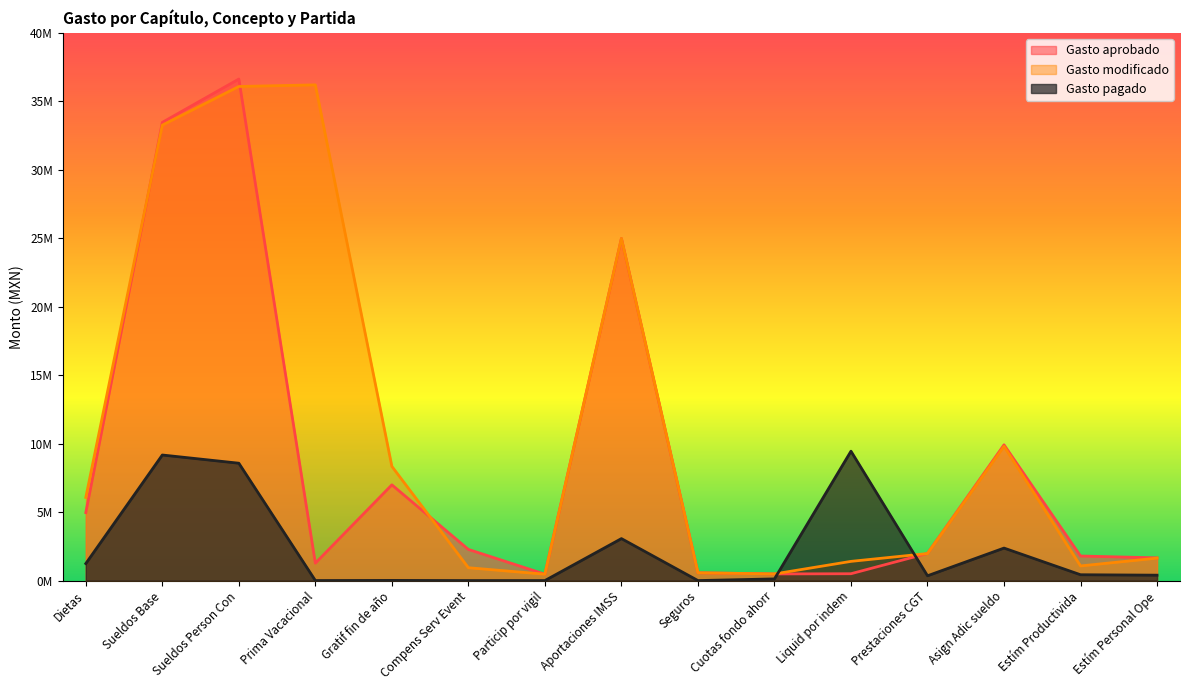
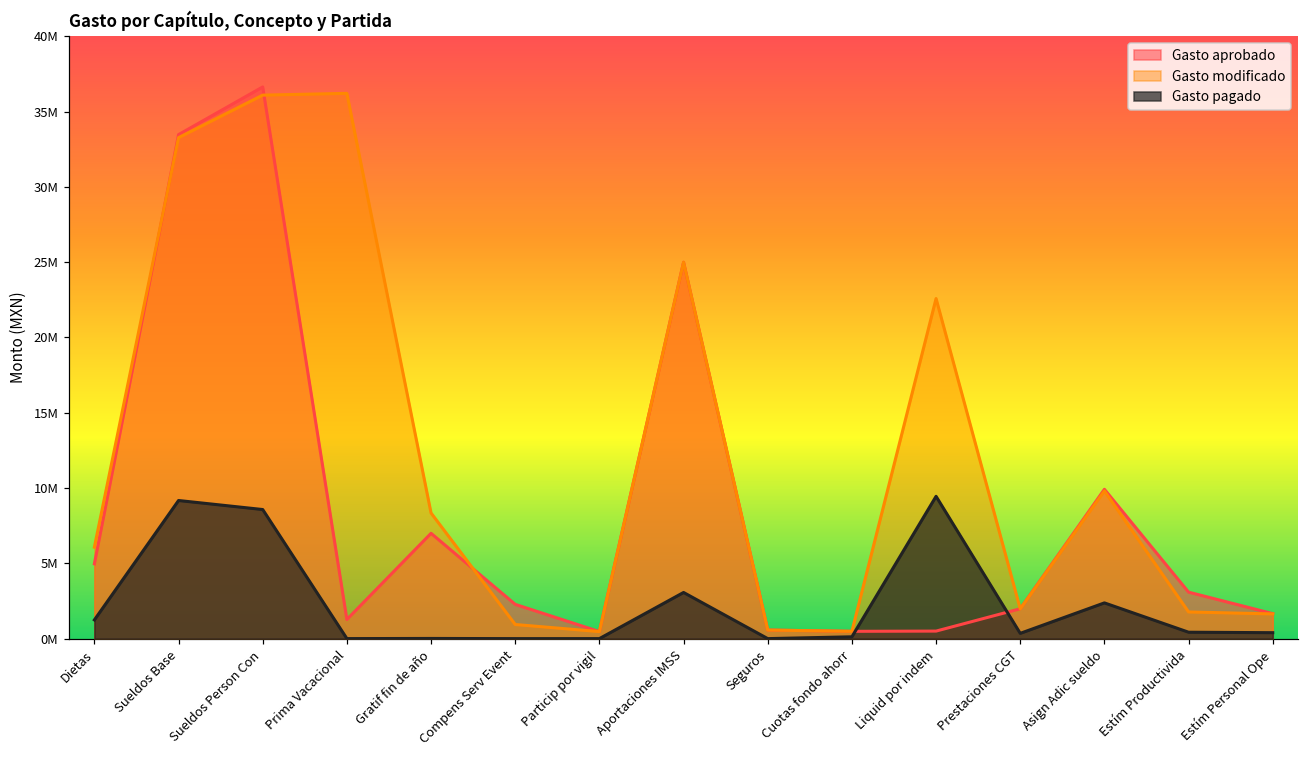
  {
    "Gasto aprobado": {
      "Dietas": 5000000,
      "Sueldos Base": 33500000,
      "Sueldos Person Con": 36600000,
      "Prima Vacacional": 1300000,
      "Gratif fin de año": 7000000,
      "Compens Serv Event": 2300000,
      "Liquid por indem": 500000,
-     "Estím Productivida": 1800000
+     "Estím Productivida": 3100000
    },
    "Gasto modificado": {
      "Dietas": 6100000,
      "Sueldos Base": 33300000,
      "Sueldos Person Con": 36100000,
      "Prima Vacacional": 36200000,
      "Gratif fin de año": 8300000,
      "Compens Serv Event": 900000,
-     "Liquid por indem": 1400000,
-     "Estím Productivida": 1100000
+     "Liquid por indem": 22600000,
+     "Estím Productivida": 1800000
    },
    "Gasto pagado": {
      "Dietas": 1200000,
      "Sueldos Base": 9200000,
      "Sueldos Person Con": 8600000,
      "Prima Vacacional": 0,
      "Gratif fin de año": 0,
      "Compens Serv Event": 0,
      "Particip por vigil": 0,
      "Aportaciones IMSS": 3100000,
      "Seguros": 0,
      "Cuotas fondo ahorr": 100000,
      "Liquid por indem": 9500000,
      "Prestaciones CGT": 300000,
      "Asign Adic sueldo": 2400000,
      "Estím Productivida": 400000,
      "Estím Personal Ope": 400000
    }
  }
